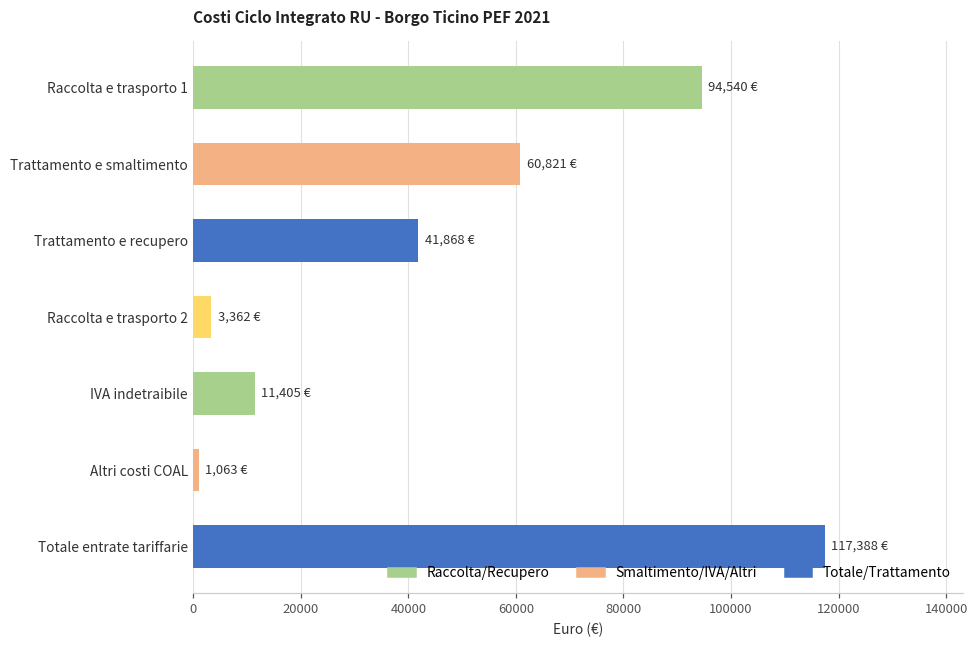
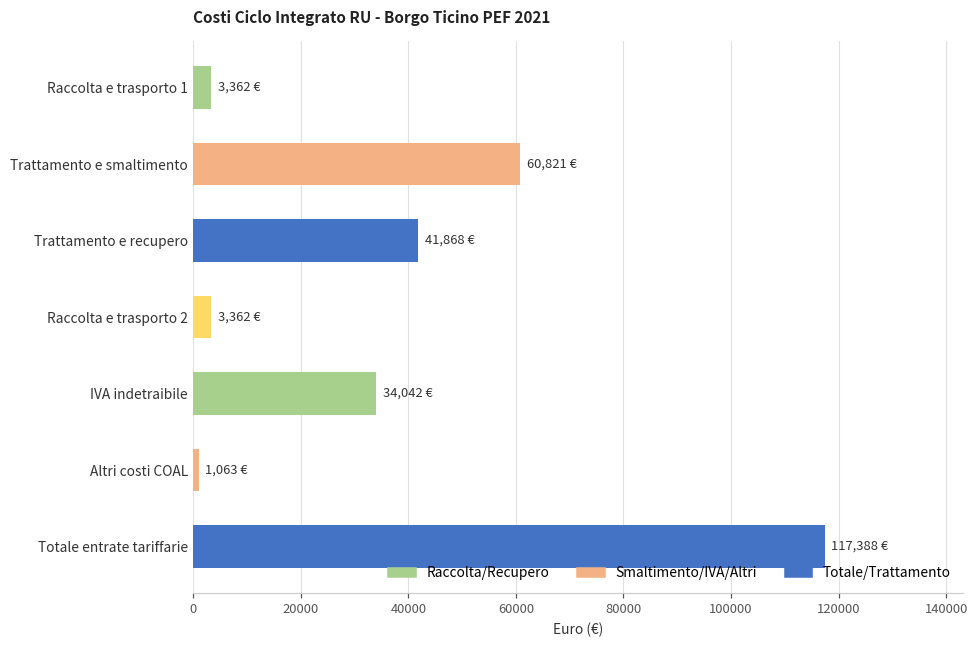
  {
-   "Raccolta e trasporto 1": "94,540",
+   "Raccolta e trasporto 1": "3,362",
    "Trattamento e smaltimento": "60,821",
    "Trattamento e recupero": "41,868",
    "Raccolta e trasporto 2": "3,362",
-   "IVA indetraibile": "11,405",
+   "IVA indetraibile": "34,042",
    "Altri costi COAL": "1,063",
    "Totale entrate tariffarie": "117,388"
  }
